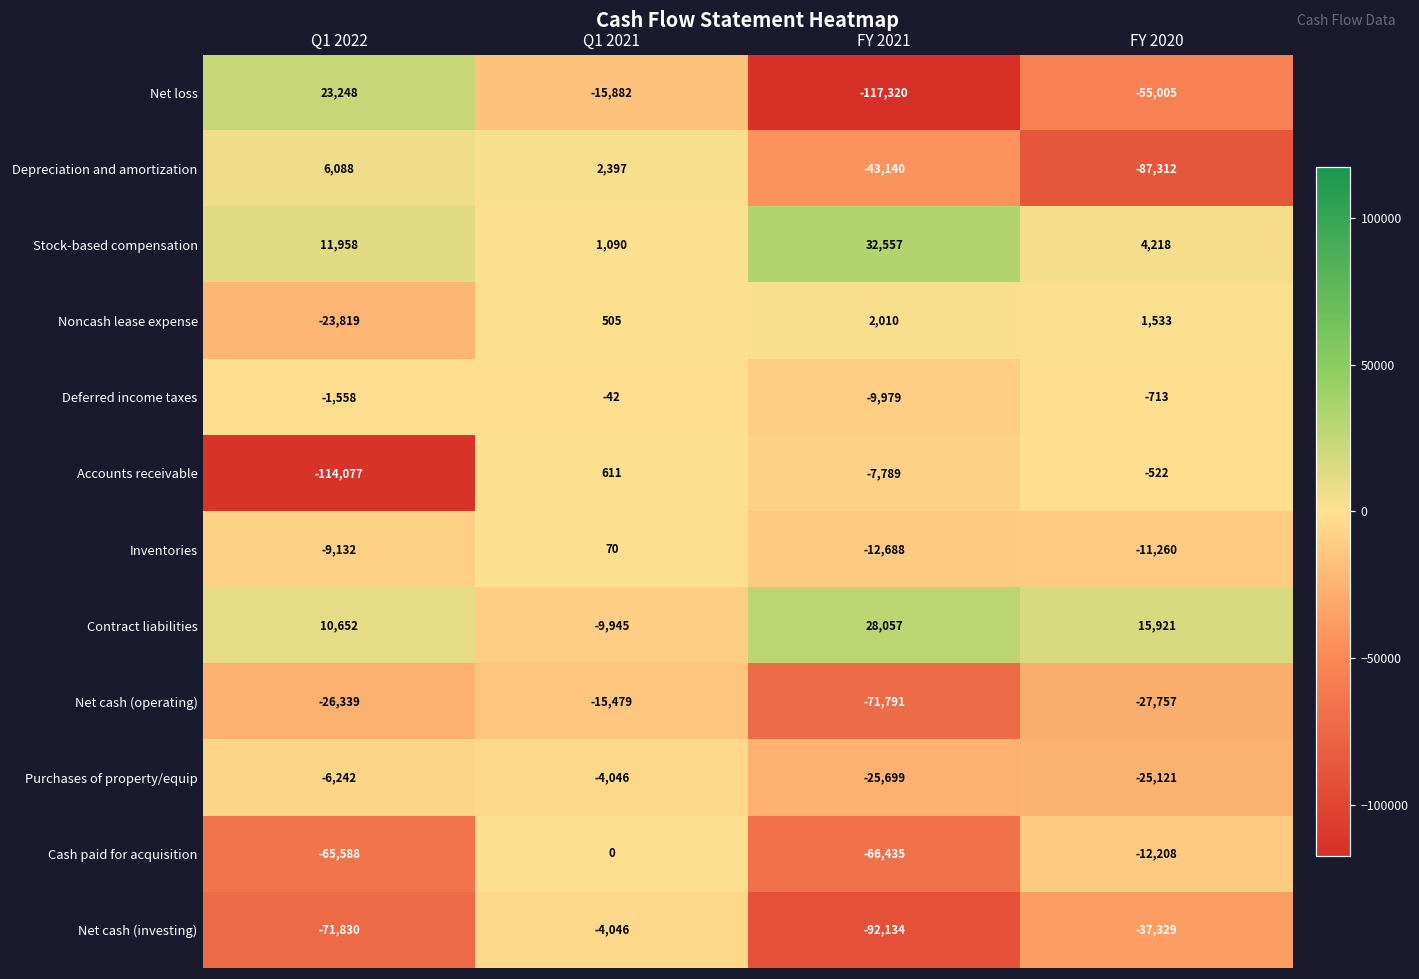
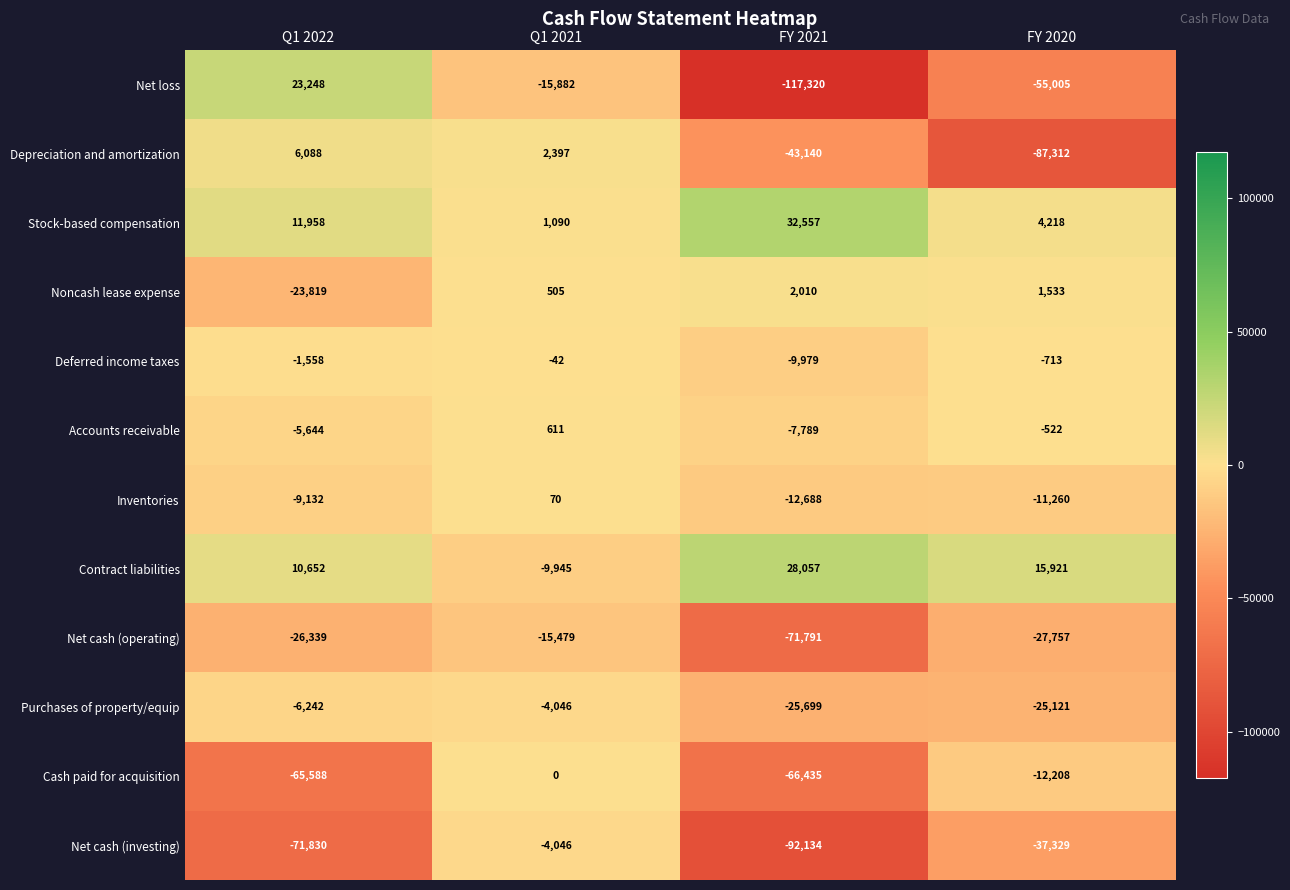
  {
    "Net loss": {
      "Q1 2022": "23,248",
      "Q1 2021": "-15,882",
      "FY 2021": "-117,320",
      "FY 2020": "-55,005"
    },
    "Depreciation and amortization": {
      "Q1 2022": "6,088",
      "Q1 2021": "2,397",
      "FY 2021": "-43,140",
      "FY 2020": "-87,312"
    },
    "Stock-based compensation": {
      "Q1 2022": "11,958",
      "Q1 2021": "1,090",
      "FY 2021": "32,557",
      "FY 2020": "4,218"
    },
    "Noncash lease expense": {
      "Q1 2022": "-23,819",
      "Q1 2021": "505",
      "FY 2021": "2,010",
      "FY 2020": "1,533"
    },
    "Deferred income taxes": {
      "Q1 2022": "-1,558",
      "Q1 2021": "-42",
      "FY 2021": "-9,979",
      "FY 2020": "-713"
    },
    "Accounts receivable": {
-     "Q1 2022": "-114,077",
+     "Q1 2022": "-5,644",
      "Q1 2021": "611",
      "FY 2021": "-7,789",
      "FY 2020": "-522"
    },
    "Inventories": {
      "Q1 2022": "-9,132",
      "Q1 2021": "70",
      "FY 2021": "-12,688",
      "FY 2020": "-11,260"
    },
    "Contract liabilities": {
      "Q1 2022": "10,652",
      "Q1 2021": "-9,945",
      "FY 2021": "28,057",
      "FY 2020": "15,921"
    },
    "Net cash (operating)": {
      "Q1 2022": "-26,339",
      "Q1 2021": "-15,479",
      "FY 2021": "-71,791",
      "FY 2020": "-27,757"
    },
    "Purchases of property/equip": {
      "Q1 2022": "-6,242",
      "Q1 2021": "-4,046",
      "FY 2021": "-25,699",
      "FY 2020": "-25,121"
    },
    "Cash paid for acquisition": {
      "Q1 2022": "-65,588",
      "Q1 2021": "0",
      "FY 2021": "-66,435",
      "FY 2020": "-12,208"
    },
    "Net cash (investing)": {
      "Q1 2022": "-71,830",
      "Q1 2021": "-4,046",
      "FY 2021": "-92,134",
      "FY 2020": "-37,329"
    }
  }
